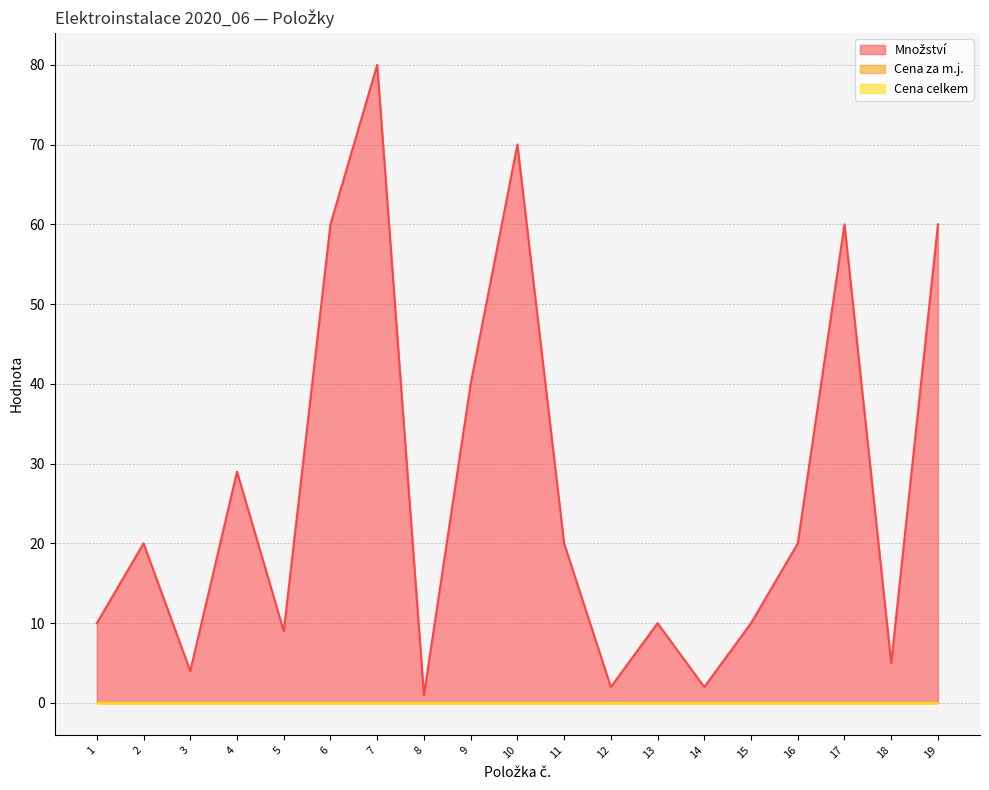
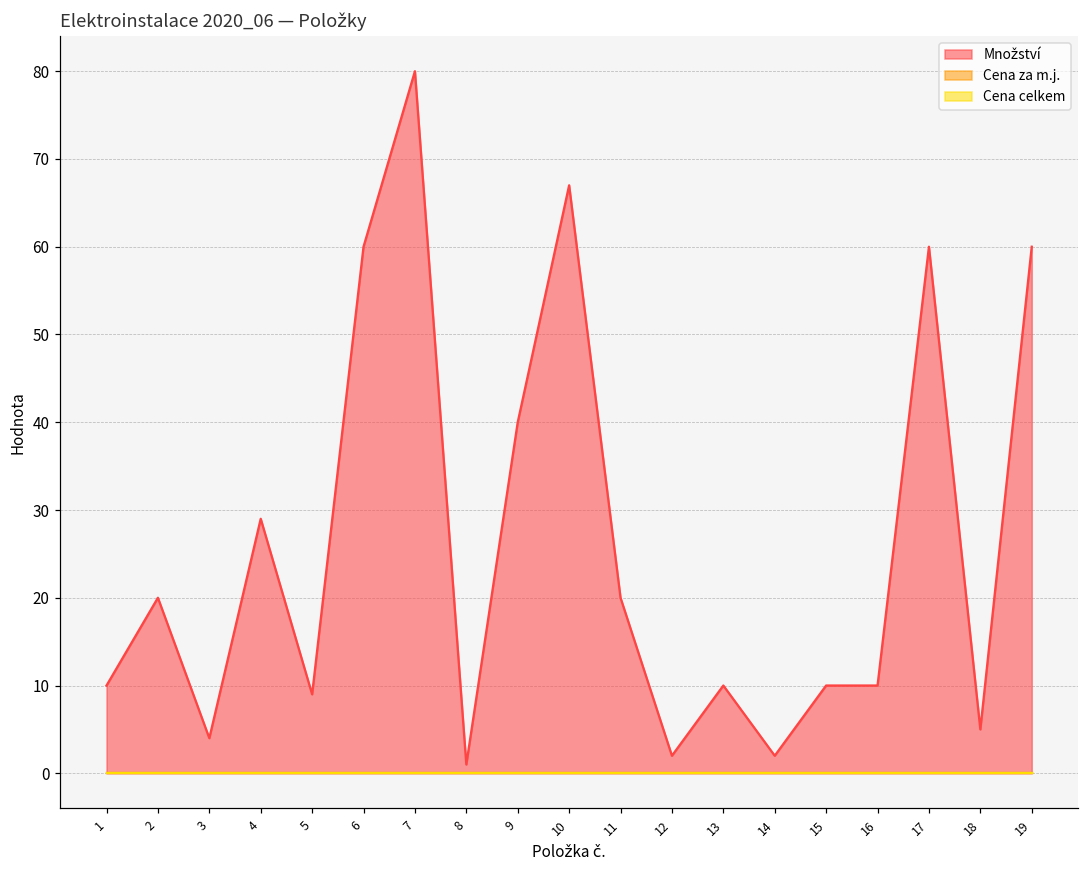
  {
    "Množství": {
      "1": 10,
      "2": 20,
      "3": 4,
      "4": 29,
      "5": 9,
      "6": 60,
      "7": 80,
      "8": 1,
      "9": 40,
-     "10": 70,
+     "10": 67,
      "11": 20,
      "12": 2,
      "13": 10,
      "14": 2,
      "15": 10,
-     "16": 20,
+     "16": 10,
      "17": 60,
      "18": 5,
      "19": 60
    },
    "Cena celkem": {
      "1": 0,
      "2": 0,
      "3": 0,
      "4": 0,
      "5": 0,
      "6": 0,
      "7": 0,
      "8": 0,
      "9": 0,
      "10": 0,
      "11": 0,
      "12": 0,
      "13": 0,
      "14": 0,
      "15": 0,
      "16": 0,
      "17": 0,
      "18": 0,
      "19": 0
    }
  }
